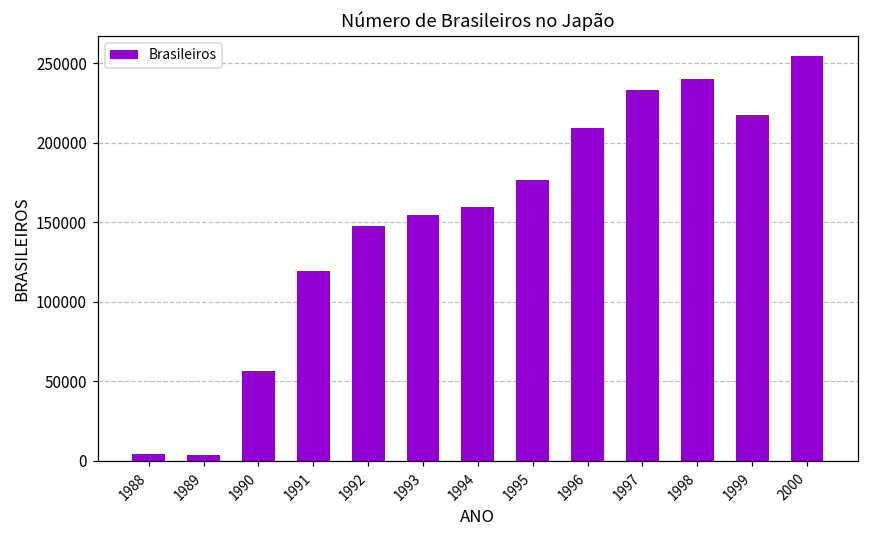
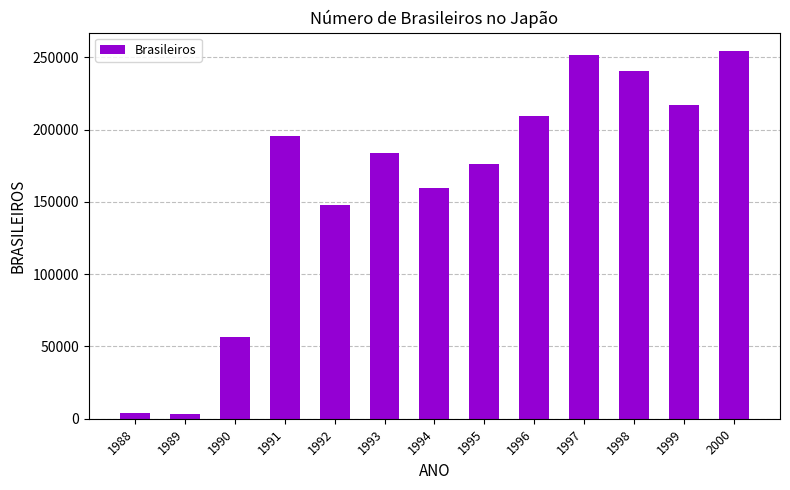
  {
    "1988": 4000,
    "1989": 3000,
    "1990": 56000,
-   "1991": 119000,
+   "1991": 195000,
    "1992": 148000,
-   "1993": 155000,
+   "1993": 184000,
    "1994": 160000,
    "1995": 176000,
    "1996": 209000,
-   "1997": 233000,
+   "1997": 252000,
    "1998": 240000,
    "1999": 217000,
    "2000": 254000
  }
